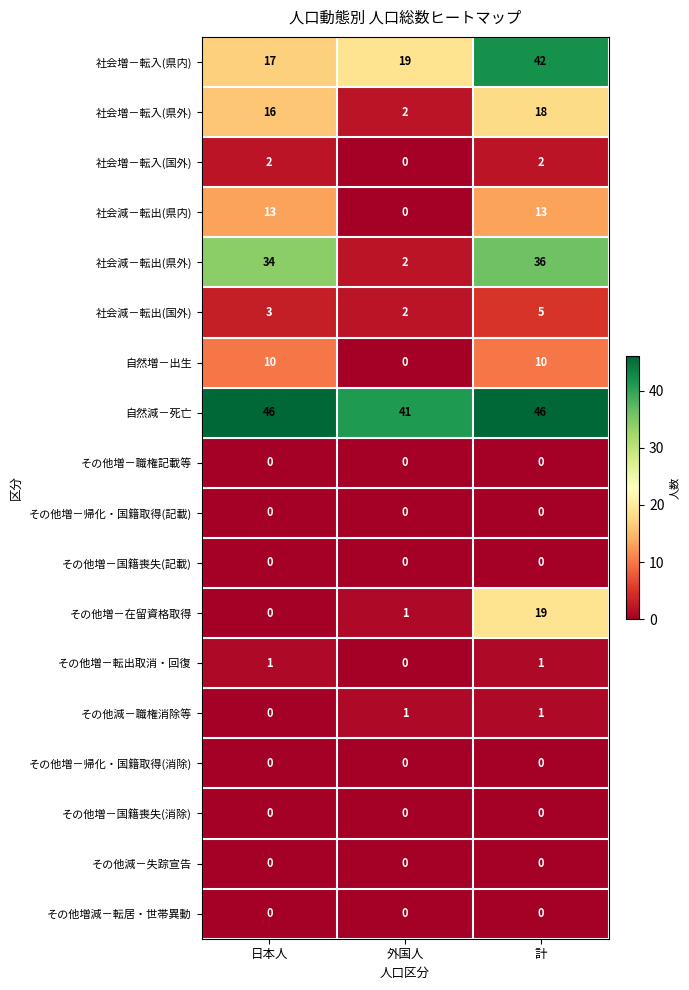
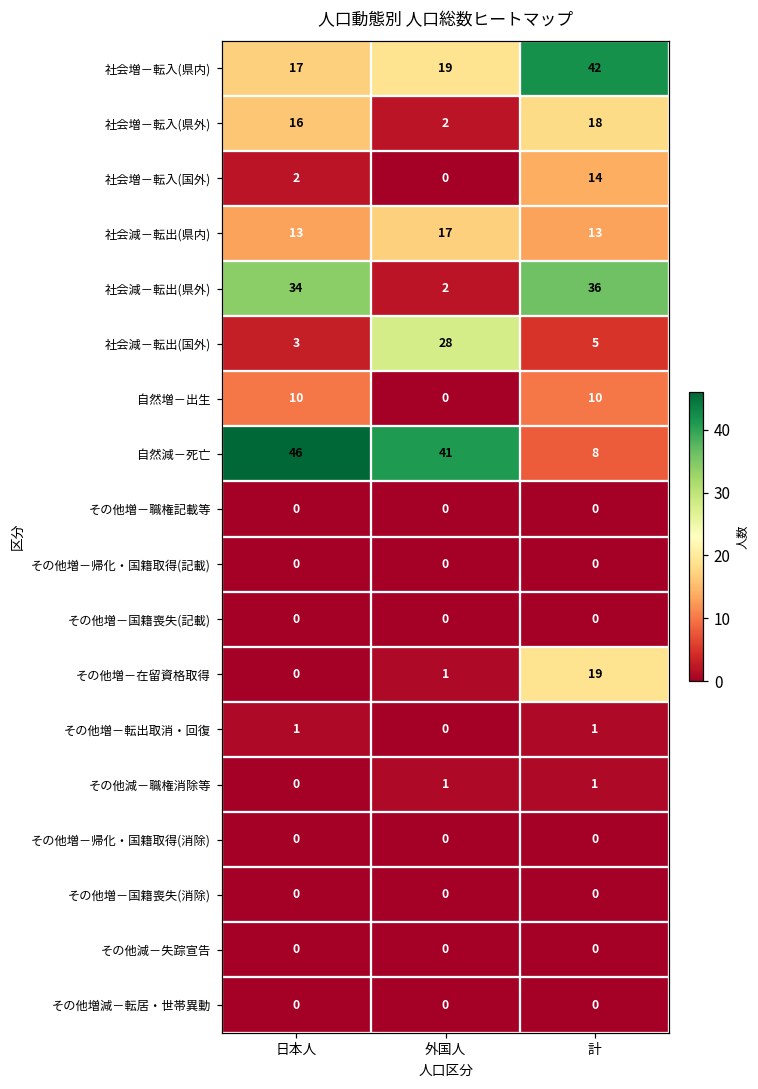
  {
    "社会増－転入(県内)": {
      "日本人": 17,
      "外国人": 19,
      "計": 42
    },
    "社会増－転入(県外)": {
      "日本人": 16,
      "外国人": 2,
      "計": 18
    },
    "社会増－転入(国外)": {
      "日本人": 2,
      "外国人": 0,
-     "計": 2
+     "計": 14
    },
    "社会減－転出(県内)": {
      "日本人": 13,
-     "外国人": 0,
+     "外国人": 17,
      "計": 13
    },
    "社会減－転出(県外)": {
      "日本人": 34,
      "外国人": 2,
      "計": 36
    },
    "社会減－転出(国外)": {
      "日本人": 3,
-     "外国人": 2,
+     "外国人": 28,
      "計": 5
    },
    "自然増－出生": {
      "日本人": 10,
      "外国人": 0,
      "計": 10
    },
    "自然減－死亡": {
      "日本人": 46,
      "外国人": 41,
-     "計": 46
+     "計": 8
    },
    "その他増－職権記載等": {
      "日本人": 0,
      "外国人": 0,
      "計": 0
    },
    "その他増－帰化・国籍取得(記載)": {
      "日本人": 0,
      "外国人": 0,
      "計": 0
    },
    "その他増－国籍喪失(記載)": {
      "日本人": 0,
      "外国人": 0,
      "計": 0
    },
    "その他増－在留資格取得": {
      "日本人": 0,
      "外国人": 1,
      "計": 19
    },
    "その他増－転出取消・回復": {
      "日本人": 1,
      "外国人": 0,
      "計": 1
    },
    "その他減－職権消除等": {
      "日本人": 0,
      "外国人": 1,
      "計": 1
    },
    "その他増－帰化・国籍取得(消除)": {
      "日本人": 0,
      "外国人": 0,
      "計": 0
    },
    "その他増－国籍喪失(消除)": {
      "日本人": 0,
      "外国人": 0,
      "計": 0
    },
    "その他減－失踪宣告": {
      "日本人": 0,
      "外国人": 0,
      "計": 0
    },
    "その他増減－転居・世帯異動": {
      "日本人": 0,
      "外国人": 0,
      "計": 0
    }
  }
